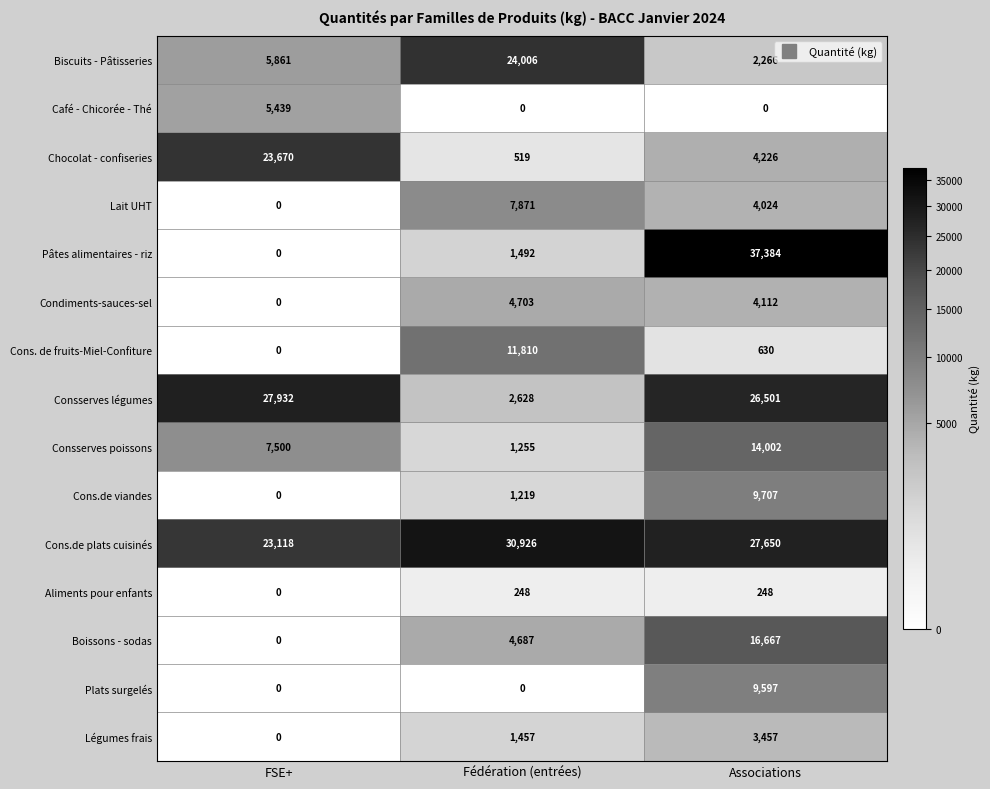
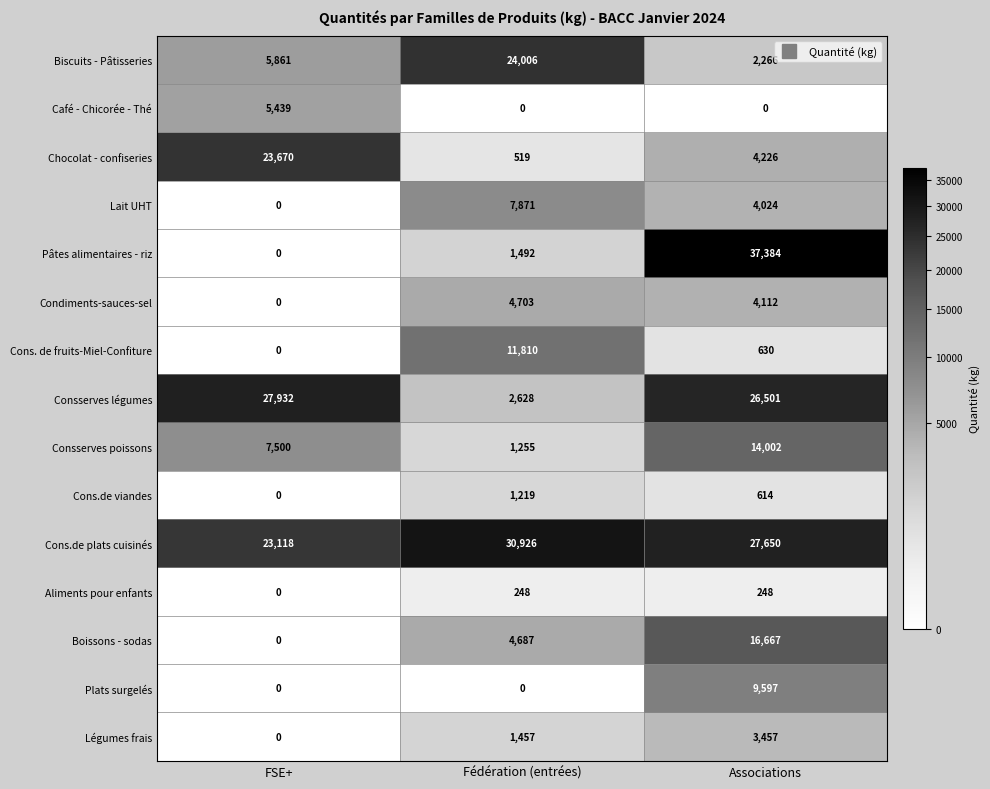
  {
    "Biscuits - Pâtisseries": {
      "FSE+": "5,861",
      "Fédération (entrées)": "24,006"
    },
    "Café - Chicorée - Thé": {
      "FSE+": "5,439",
      "Fédération (entrées)": "0",
      "Associations": "0"
    },
    "Chocolat - confiseries": {
      "FSE+": "23,670",
      "Fédération (entrées)": "519",
      "Associations": "4,226"
    },
    "Lait UHT": {
      "FSE+": "0",
      "Fédération (entrées)": "7,871",
      "Associations": "4,024"
    },
    "Pâtes alimentaires - riz": {
      "FSE+": "0",
      "Fédération (entrées)": "1,492",
      "Associations": "37,384"
    },
    "Condiments-sauces-sel": {
      "FSE+": "0",
      "Fédération (entrées)": "4,703",
      "Associations": "4,112"
    },
    "Cons. de fruits-Miel-Confiture": {
      "FSE+": "0",
      "Fédération (entrées)": "11,810",
      "Associations": "630"
    },
    "Consserves légumes": {
      "FSE+": "27,932",
      "Fédération (entrées)": "2,628",
      "Associations": "26,501"
    },
    "Consserves poissons": {
      "FSE+": "7,500",
      "Fédération (entrées)": "1,255",
      "Associations": "14,002"
    },
    "Cons.de viandes": {
      "FSE+": "0",
      "Fédération (entrées)": "1,219",
-     "Associations": "9,707"
+     "Associations": "614"
    },
    "Cons.de plats cuisinés": {
      "FSE+": "23,118",
      "Fédération (entrées)": "30,926",
      "Associations": "27,650"
    },
    "Aliments pour enfants": {
      "FSE+": "0",
      "Fédération (entrées)": "248",
      "Associations": "248"
    },
    "Boissons - sodas": {
      "FSE+": "0",
      "Fédération (entrées)": "4,687",
      "Associations": "16,667"
    },
    "Plats surgelés": {
      "FSE+": "0",
      "Fédération (entrées)": "0",
      "Associations": "9,597"
    },
    "Légumes frais": {
      "FSE+": "0",
      "Fédération (entrées)": "1,457",
      "Associations": "3,457"
    }
  }
